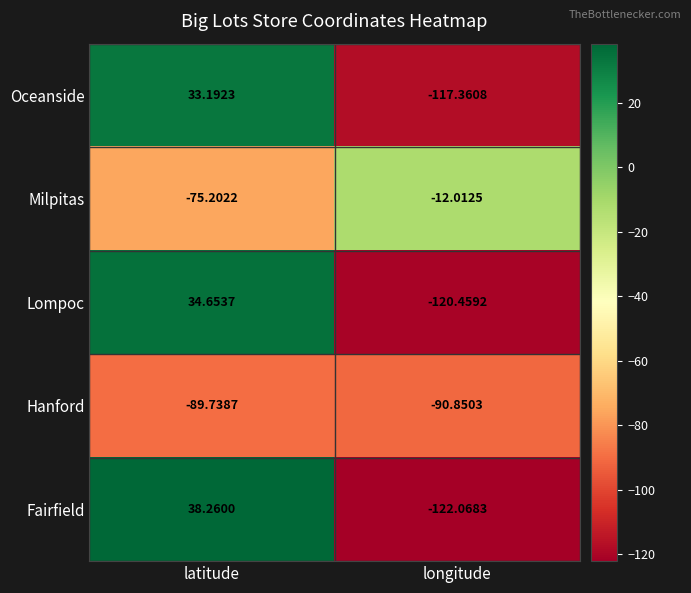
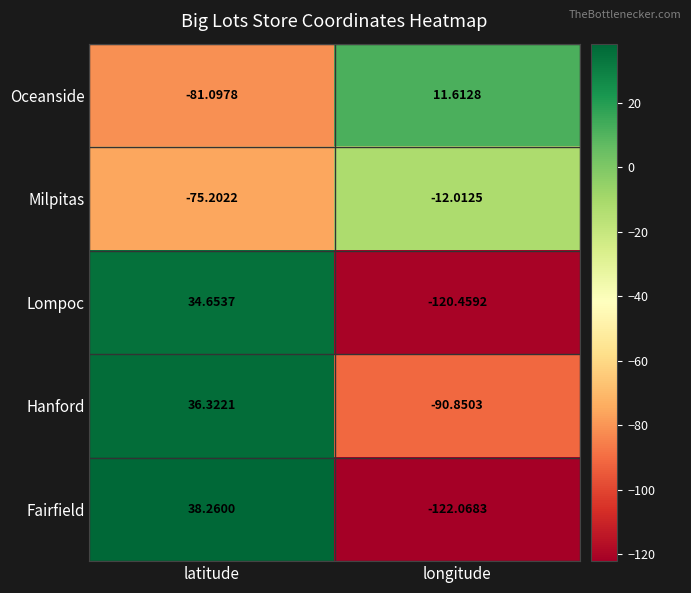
  {
    "Oceanside": {
-     "latitude": 33.1923,
-     "longitude": -117.3608
+     "latitude": -81.0978,
+     "longitude": 11.6128
    },
    "Milpitas": {
      "latitude": -75.2022,
      "longitude": -12.0125
    },
    "Lompoc": {
      "latitude": 34.6537,
      "longitude": -120.4592
    },
    "Hanford": {
-     "latitude": -89.7387,
+     "latitude": 36.3221,
      "longitude": -90.8503
    },
    "Fairfield": {
      "latitude": 38.2600,
      "longitude": -122.0683
    }
  }
